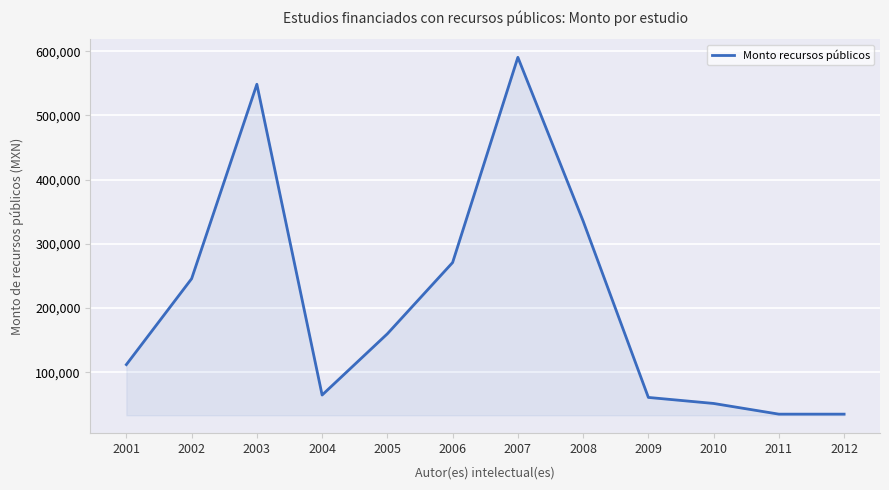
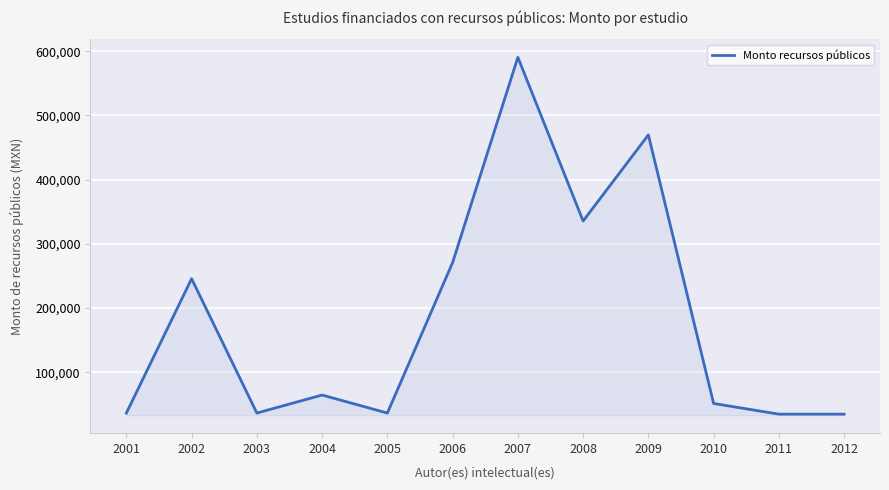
  {
-   "2001": "110,000",
+   "2001": "40,000",
    "2002": "250,000",
-   "2003": "550,000",
+   "2003": "40,000",
    "2004": "60,000",
-   "2005": "160,000",
+   "2005": "40,000",
    "2006": "270,000",
    "2007": "590,000",
    "2008": "340,000",
-   "2009": "60,000",
+   "2009": "470,000",
    "2010": "50,000",
    "2011": "30,000",
    "2012": "30,000"
  }
